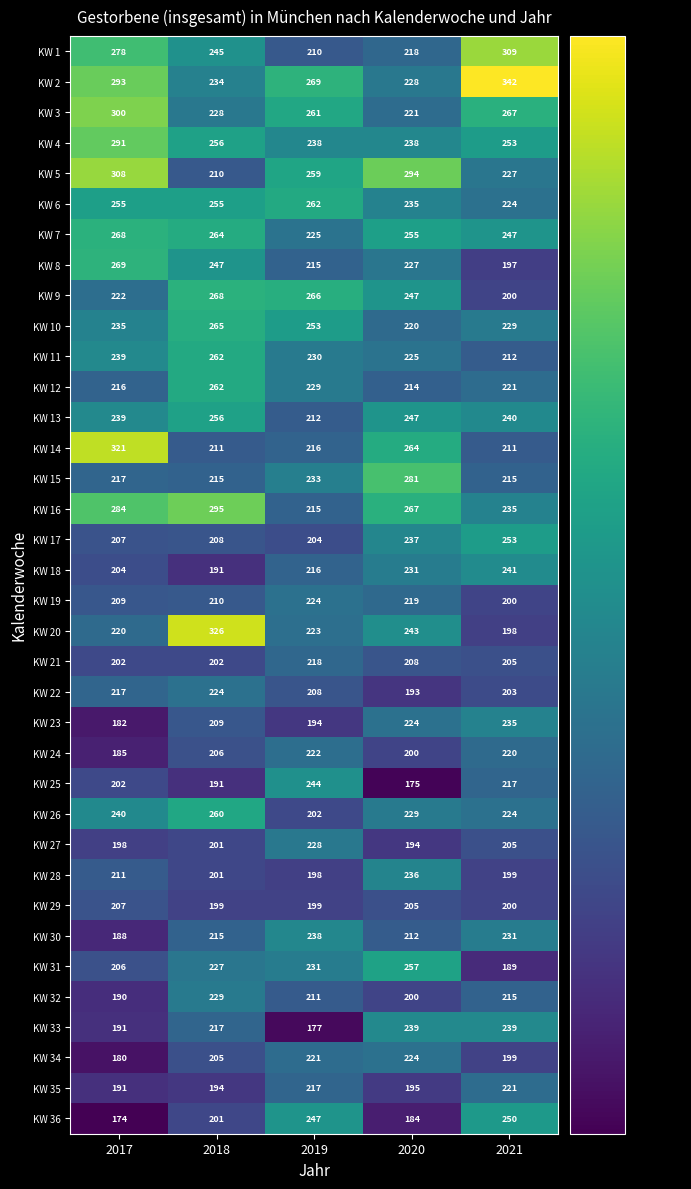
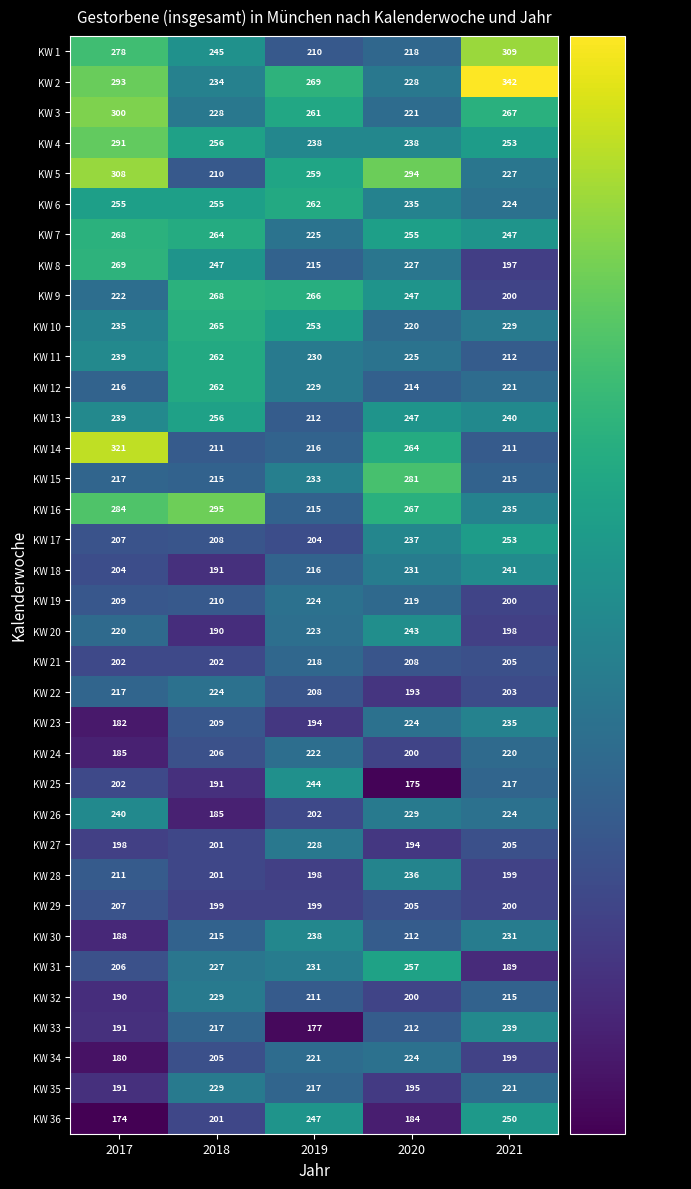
  {
    "KW 1": {
      "2017": 278,
      "2018": 245,
      "2019": 210,
      "2020": 218,
      "2021": 309
    },
    "KW 2": {
      "2017": 293,
      "2018": 234,
      "2019": 269,
      "2020": 228,
      "2021": 342
    },
    "KW 3": {
      "2017": 300,
      "2018": 228,
      "2019": 261,
      "2020": 221,
      "2021": 267
    },
    "KW 4": {
      "2017": 291,
      "2018": 256,
      "2019": 238,
      "2020": 238,
      "2021": 253
    },
    "KW 5": {
      "2017": 308,
      "2018": 210,
      "2019": 259,
      "2020": 294,
      "2021": 227
    },
    "KW 6": {
      "2017": 255,
      "2018": 255,
      "2019": 262,
      "2020": 235,
      "2021": 224
    },
    "KW 7": {
      "2017": 268,
      "2018": 264,
      "2019": 225,
      "2020": 255,
      "2021": 247
    },
    "KW 8": {
      "2017": 269,
      "2018": 247,
      "2019": 215,
      "2020": 227,
      "2021": 197
    },
    "KW 9": {
      "2017": 222,
      "2018": 268,
      "2019": 266,
      "2020": 247,
      "2021": 200
    },
    "KW 10": {
      "2017": 235,
      "2018": 265,
      "2019": 253,
      "2020": 220,
      "2021": 229
    },
    "KW 11": {
      "2017": 239,
      "2018": 262,
      "2019": 230,
      "2020": 225,
      "2021": 212
    },
    "KW 12": {
      "2017": 216,
      "2018": 262,
      "2019": 229,
      "2020": 214,
      "2021": 221
    },
    "KW 13": {
      "2017": 239,
      "2018": 256,
      "2019": 212,
      "2020": 247,
      "2021": 240
    },
    "KW 14": {
      "2017": 321,
      "2018": 211,
      "2019": 216,
      "2020": 264,
      "2021": 211
    },
    "KW 15": {
      "2017": 217,
      "2018": 215,
      "2019": 233,
      "2020": 281,
      "2021": 215
    },
    "KW 16": {
      "2017": 284,
      "2018": 295,
      "2019": 215,
      "2020": 267,
      "2021": 235
    },
    "KW 17": {
      "2017": 207,
      "2018": 208,
      "2019": 204,
      "2020": 237,
      "2021": 253
    },
    "KW 18": {
      "2017": 204,
      "2018": 191,
      "2019": 216,
      "2020": 231,
      "2021": 241
    },
    "KW 19": {
      "2017": 209,
      "2018": 210,
      "2019": 224,
      "2020": 219,
      "2021": 200
    },
    "KW 20": {
      "2017": 220,
-     "2018": 326,
+     "2018": 190,
      "2019": 223,
      "2020": 243,
      "2021": 198
    },
    "KW 21": {
      "2017": 202,
      "2018": 202,
      "2019": 218,
      "2020": 208,
      "2021": 205
    },
    "KW 22": {
      "2017": 217,
      "2018": 224,
      "2019": 208,
      "2020": 193,
      "2021": 203
    },
    "KW 23": {
      "2017": 182,
      "2018": 209,
      "2019": 194,
      "2020": 224,
      "2021": 235
    },
    "KW 24": {
      "2017": 185,
      "2018": 206,
      "2019": 222,
      "2020": 200,
      "2021": 220
    },
    "KW 25": {
      "2017": 202,
      "2018": 191,
      "2019": 244,
      "2020": 175,
      "2021": 217
    },
    "KW 26": {
      "2017": 240,
-     "2018": 260,
+     "2018": 185,
      "2019": 202,
      "2020": 229,
      "2021": 224
    },
    "KW 27": {
      "2017": 198,
      "2018": 201,
      "2019": 228,
      "2020": 194,
      "2021": 205
    },
    "KW 28": {
      "2017": 211,
      "2018": 201,
      "2019": 198,
      "2020": 236,
      "2021": 199
    },
    "KW 29": {
      "2017": 207,
      "2018": 199,
      "2019": 199,
      "2020": 205,
      "2021": 200
    },
    "KW 30": {
      "2017": 188,
      "2018": 215,
      "2019": 238,
      "2020": 212,
      "2021": 231
    },
    "KW 31": {
      "2017": 206,
      "2018": 227,
      "2019": 231,
      "2020": 257,
      "2021": 189
    },
    "KW 32": {
      "2017": 190,
      "2018": 229,
      "2019": 211,
      "2020": 200,
      "2021": 215
    },
    "KW 33": {
      "2017": 191,
      "2018": 217,
      "2019": 177,
-     "2020": 239,
+     "2020": 212,
      "2021": 239
    },
    "KW 34": {
      "2017": 180,
      "2018": 205,
      "2019": 221,
      "2020": 224,
      "2021": 199
    },
    "KW 35": {
      "2017": 191,
-     "2018": 194,
+     "2018": 229,
      "2019": 217,
      "2020": 195,
      "2021": 221
    },
    "KW 36": {
      "2017": 174,
      "2018": 201,
      "2019": 247,
      "2020": 184,
      "2021": 250
    }
  }
